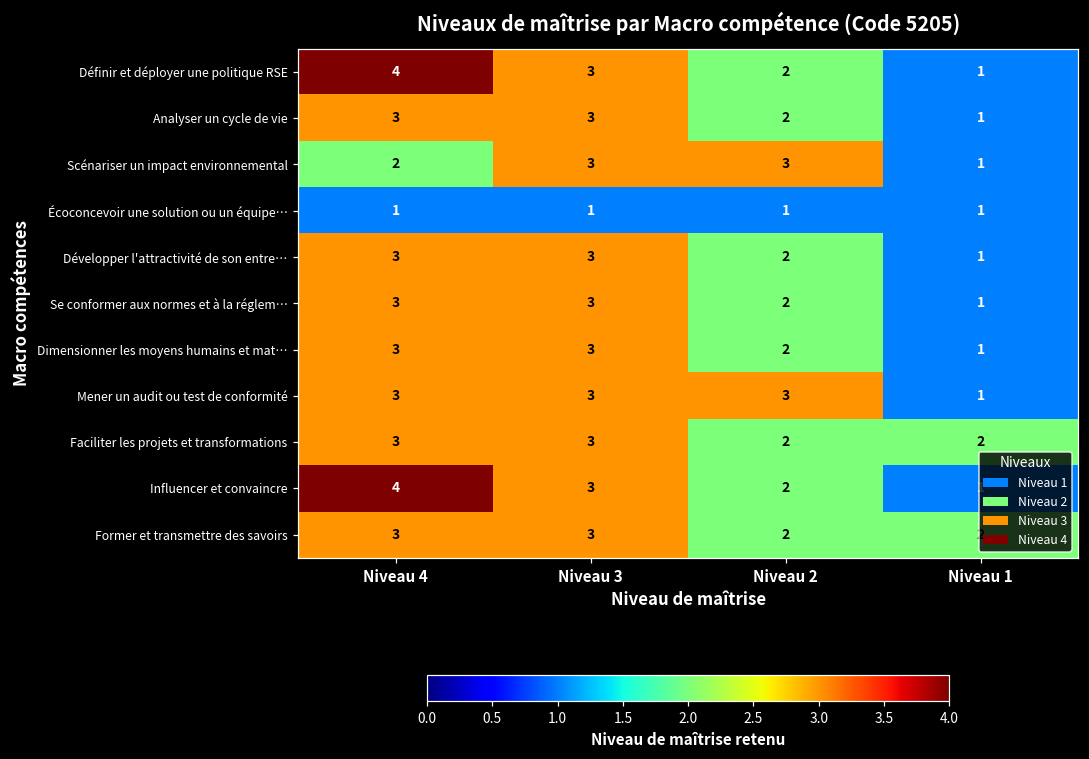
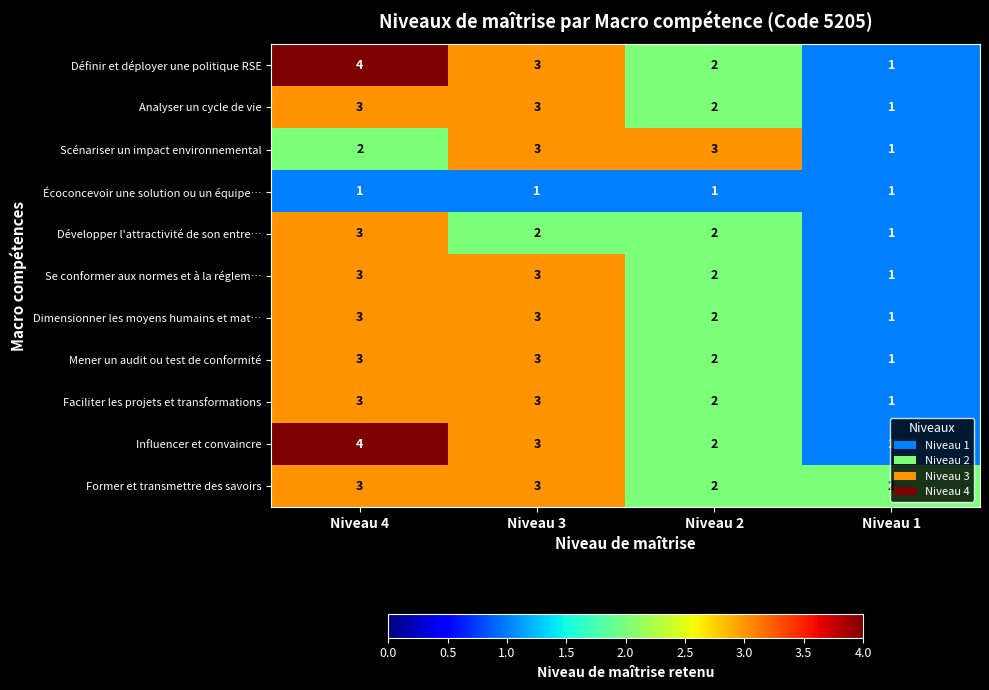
  {
    "Définir et déployer une politique RSE": {
      "Niveau 4": 4,
      "Niveau 3": 3,
      "Niveau 2": 2,
      "Niveau 1": 1
    },
    "Analyser un cycle de vie": {
      "Niveau 4": 3,
      "Niveau 3": 3,
      "Niveau 2": 2,
      "Niveau 1": 1
    },
    "Scénariser un impact environnemental": {
      "Niveau 4": 2,
      "Niveau 3": 3,
      "Niveau 2": 3,
      "Niveau 1": 1
    },
    "Écoconcevoir une solution ou un équipe…": {
      "Niveau 4": 1,
      "Niveau 3": 1,
      "Niveau 2": 1,
      "Niveau 1": 1
    },
    "Développer l'attractivité de son entre…": {
      "Niveau 4": 3,
-     "Niveau 3": 3,
+     "Niveau 3": 2,
      "Niveau 2": 2,
      "Niveau 1": 1
    },
    "Se conformer aux normes et à la réglem…": {
      "Niveau 4": 3,
      "Niveau 3": 3,
      "Niveau 2": 2,
      "Niveau 1": 1
    },
    "Dimensionner les moyens humains et mat…": {
      "Niveau 4": 3,
      "Niveau 3": 3,
      "Niveau 2": 2,
      "Niveau 1": 1
    },
    "Mener un audit ou test de conformité": {
      "Niveau 4": 3,
      "Niveau 3": 3,
-     "Niveau 2": 3,
+     "Niveau 2": 2,
      "Niveau 1": 1
    },
    "Faciliter les projets et transformations": {
      "Niveau 4": 3,
      "Niveau 3": 3,
      "Niveau 2": 2,
-     "Niveau 1": 2
+     "Niveau 1": 1
    },
    "Influencer et convaincre": {
      "Niveau 4": 4,
      "Niveau 3": 3,
      "Niveau 2": 2
    },
    "Former et transmettre des savoirs": {
      "Niveau 4": 3,
      "Niveau 3": 3,
      "Niveau 2": 2
    }
  }
